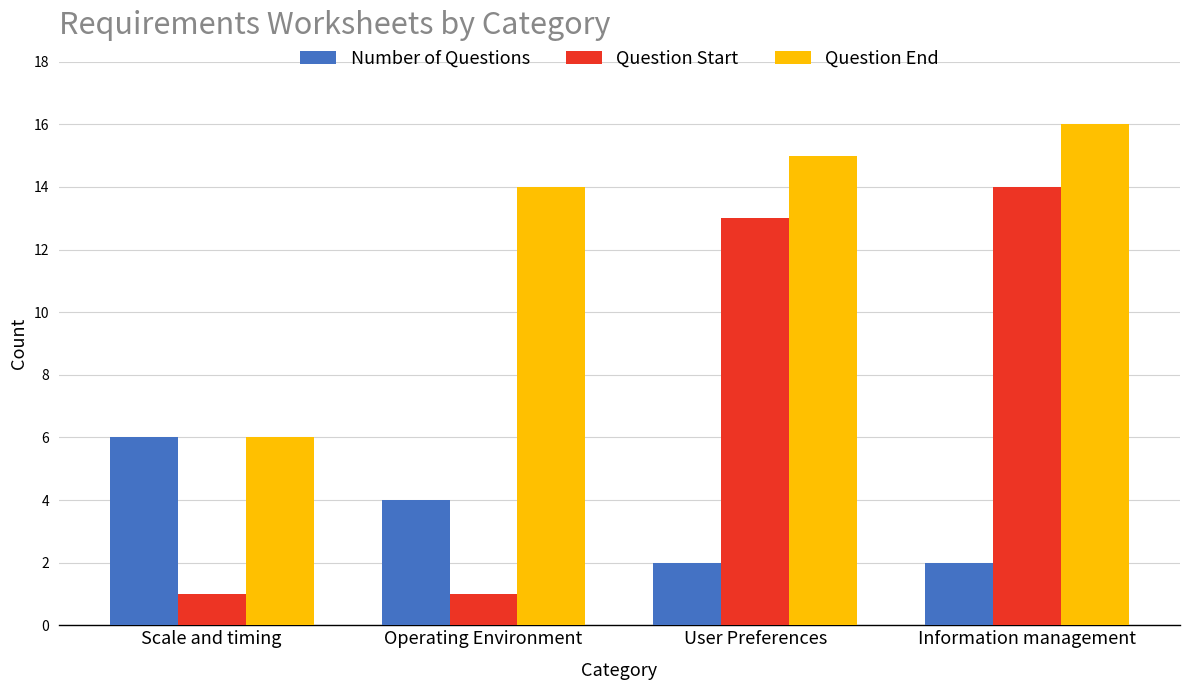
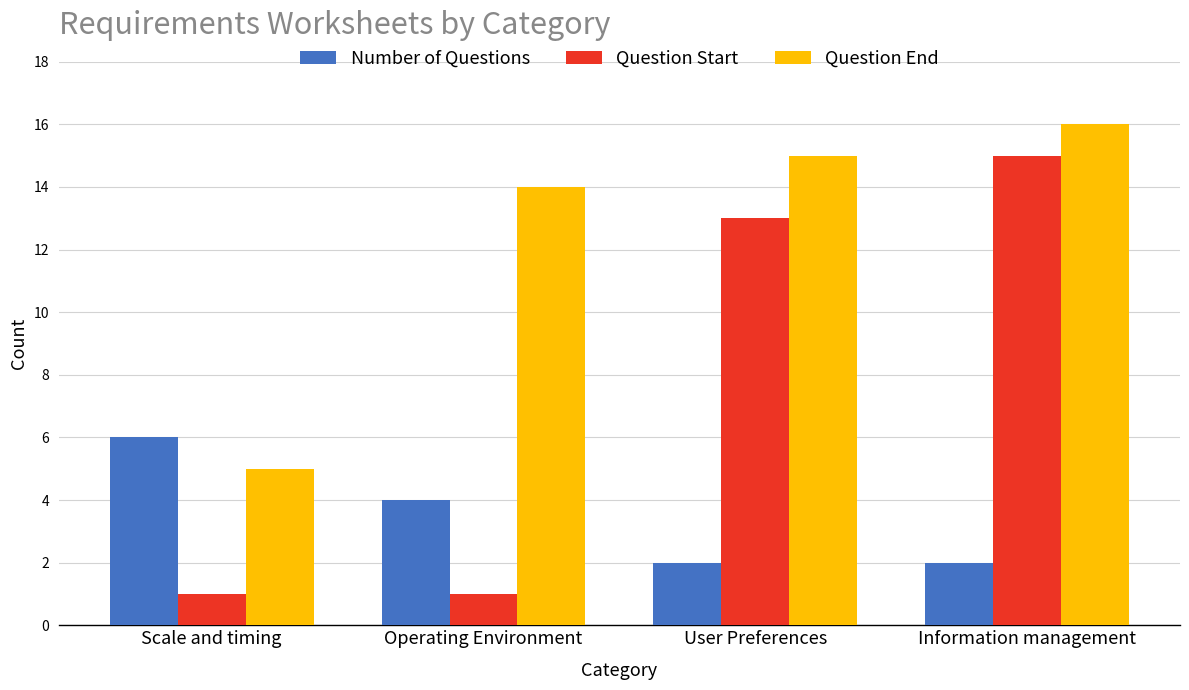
  {
    "Number of Questions": {
      "Scale and timing": 6,
      "Operating Environment": 4,
      "User Preferences": 2,
      "Information management": 2
    },
    "Question Start": {
      "Scale and timing": 1,
      "Operating Environment": 1,
      "User Preferences": 13,
-     "Information management": 14
+     "Information management": 15
    },
    "Question End": {
-     "Scale and timing": 6,
+     "Scale and timing": 5,
      "Operating Environment": 14,
      "User Preferences": 15,
      "Information management": 16
    }
  }
